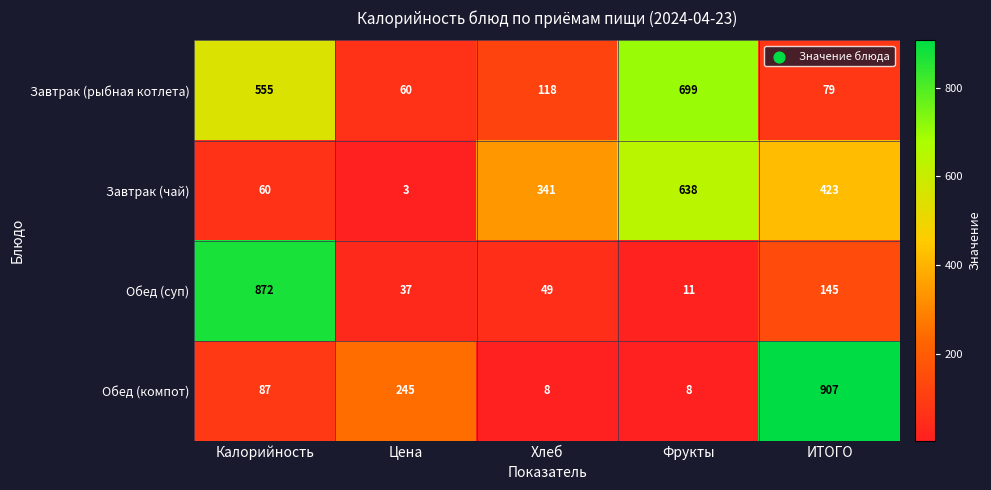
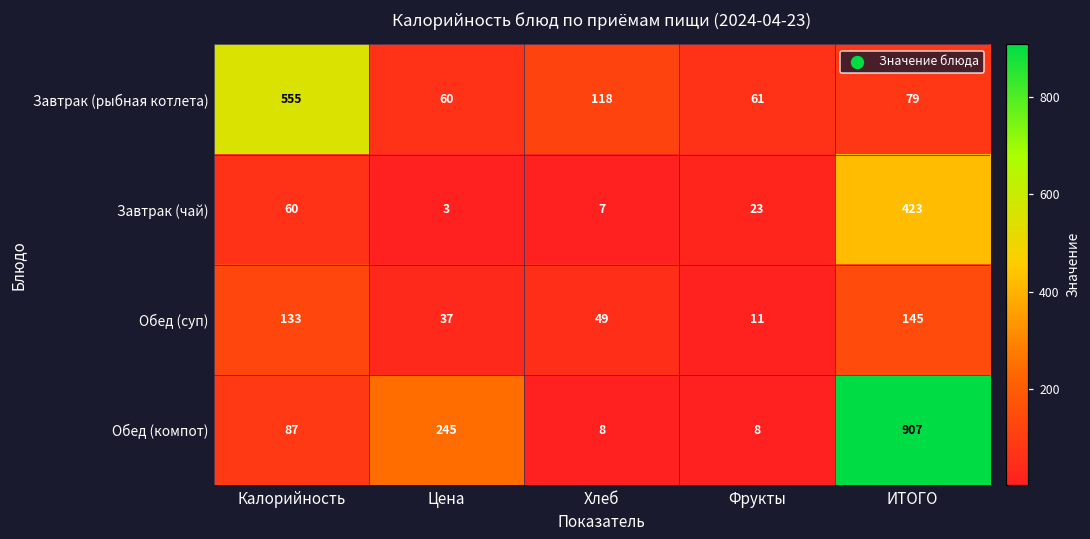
  {
    "Завтрак (рыбная котлета)": {
      "Калорийность": 555,
      "Цена": 60,
      "Хлеб": 118,
-     "Фрукты": 699,
+     "Фрукты": 61,
      "ИТОГО": 79
    },
    "Завтрак (чай)": {
      "Калорийность": 60,
      "Цена": 3,
-     "Хлеб": 341,
-     "Фрукты": 638,
+     "Хлеб": 7,
+     "Фрукты": 23,
      "ИТОГО": 423
    },
    "Обед (суп)": {
-     "Калорийность": 872,
+     "Калорийность": 133,
      "Цена": 37,
      "Хлеб": 49,
      "Фрукты": 11,
      "ИТОГО": 145
    },
    "Обед (компот)": {
      "Калорийность": 87,
      "Цена": 245,
      "Хлеб": 8,
      "Фрукты": 8,
      "ИТОГО": 907
    }
  }
